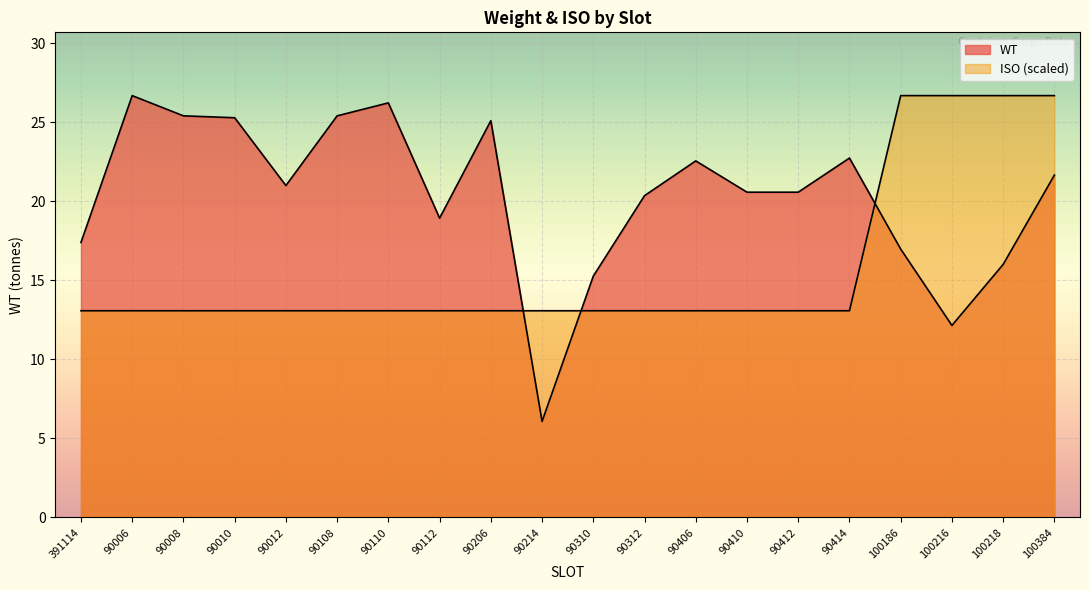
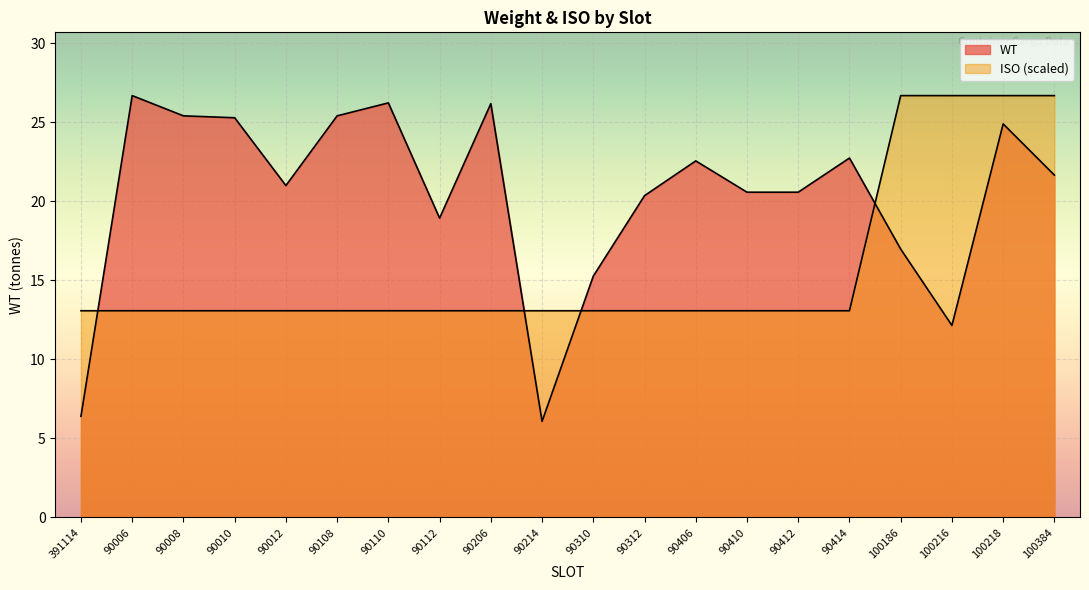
  {
    "WT": {
-     "391114": 17.4,
+     "391114": 6.4,
      "90006": 26.7,
      "90008": 25.4,
      "90010": 25.3,
      "90012": 21.0,
      "90108": 25.4,
      "90110": 26.2,
      "90112": 18.9,
-     "90206": 25.1,
+     "90206": 26.2,
      "90214": 6.1,
      "90310": 15.3,
      "90312": 20.4,
      "90406": 22.6,
      "90410": 20.6,
      "90412": 20.6,
      "90414": 22.7,
      "100186": 17.0,
      "100216": 12.2,
-     "100218": 16.0,
+     "100218": 24.9,
      "100384": 21.7
    },
    "ISO (scaled)": {
      "391114": 13.1,
      "90006": 13.1,
      "90008": 13.1,
      "90010": 13.1,
      "90012": 13.1,
      "90108": 13.1,
      "90110": 13.1,
      "90112": 13.1,
      "90206": 13.1,
      "90214": 13.1,
      "90310": 13.1,
      "90312": 13.1,
      "90406": 13.1,
      "90410": 13.1,
      "90412": 13.1,
      "90414": 13.1,
      "100186": 26.7,
      "100216": 26.7,
      "100218": 26.7,
      "100384": 26.7
    }
  }
